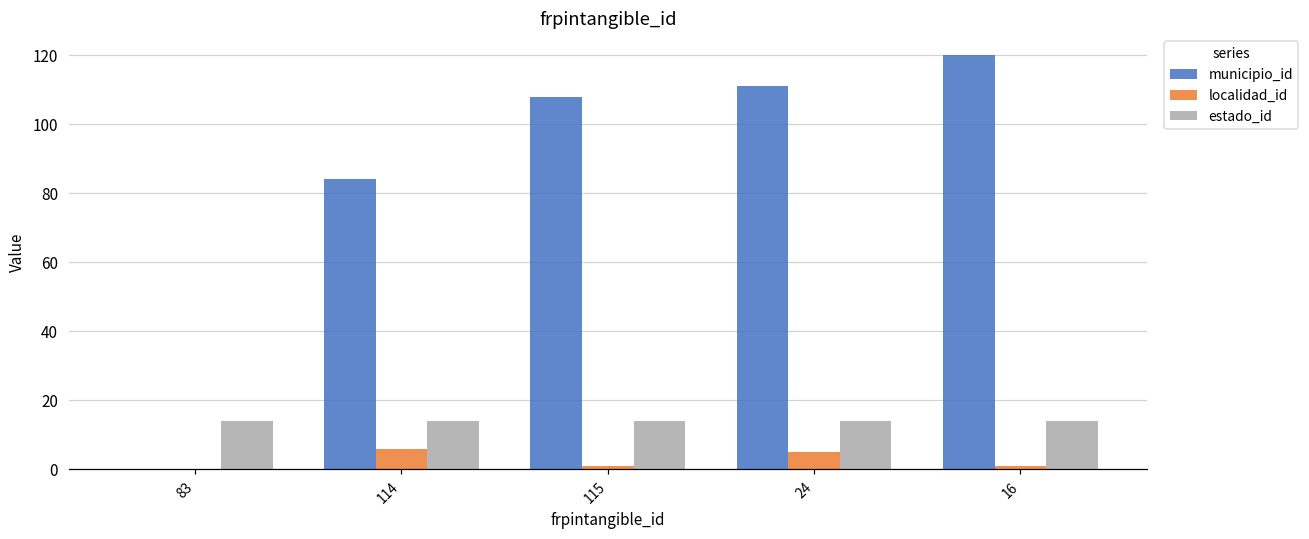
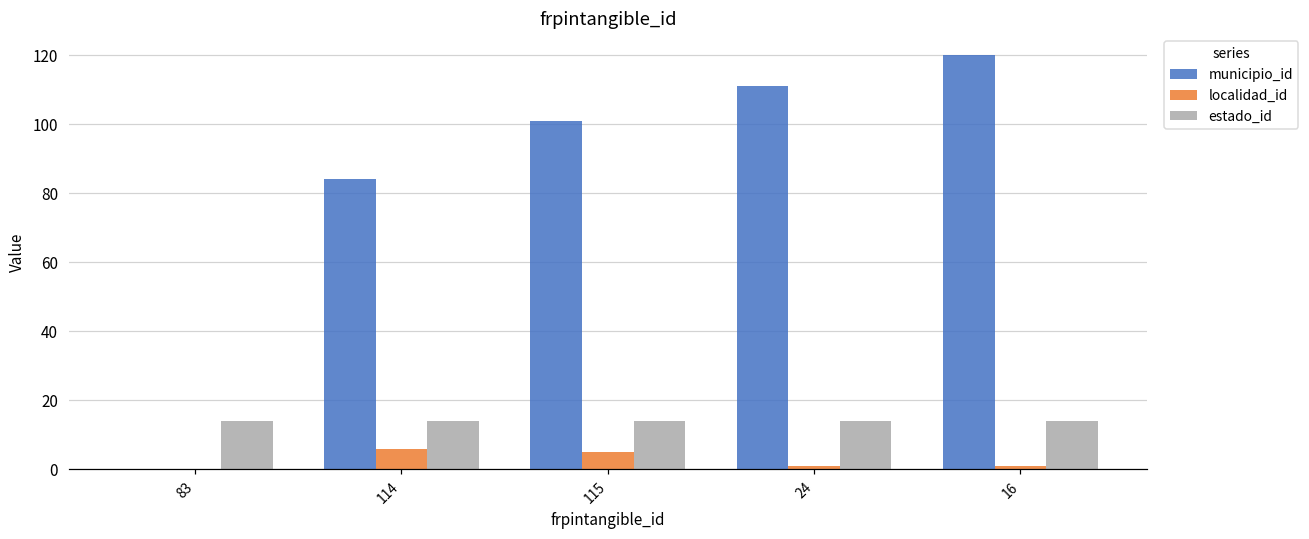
  {
    "municipio_id": {
      "83": 0,
      "114": 84,
-     "115": 108,
+     "115": 101,
      "24": 111,
      "16": 120
    },
    "localidad_id": {
      "83": 0,
      "114": 6,
-     "115": 1,
-     "24": 5,
+     "115": 5,
+     "24": 1,
      "16": 1
    },
    "estado_id": {
      "83": 14,
      "114": 14,
      "115": 14,
      "24": 14,
      "16": 14
    }
  }
